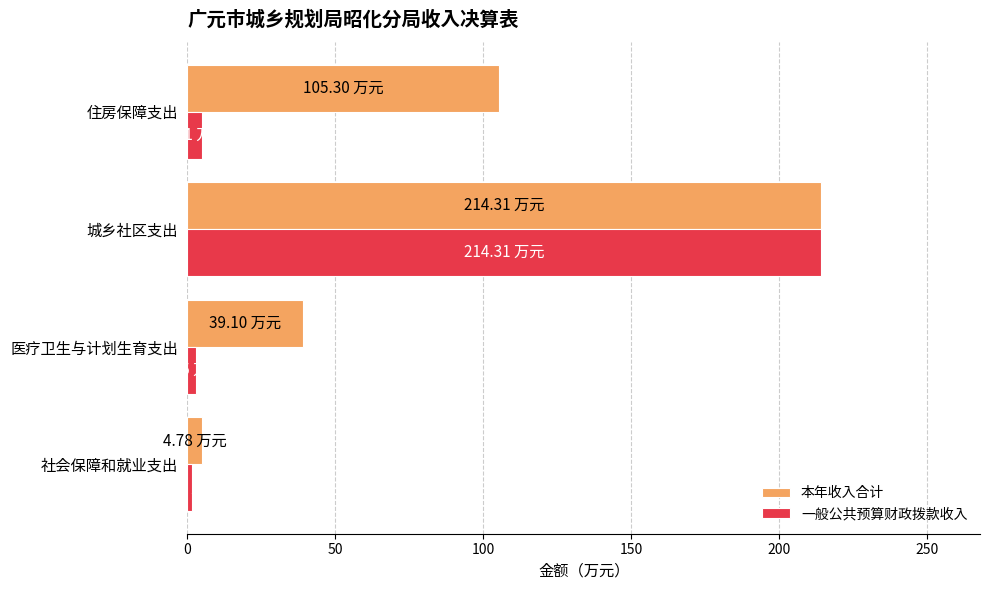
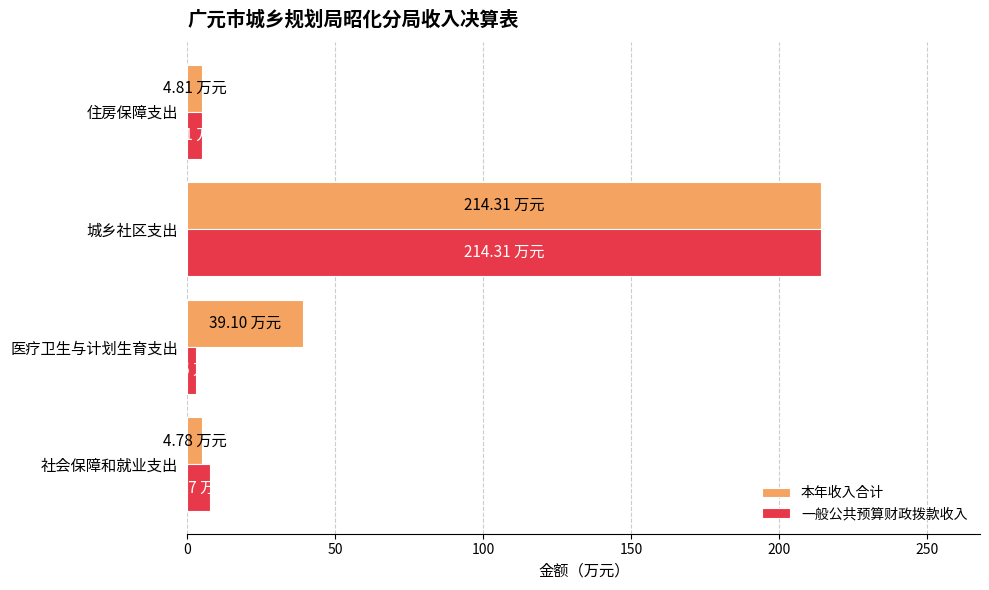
  {
    "本年收入合计": {
-     "住房保障支出": 105.30,
+     "住房保障支出": 4.81,
      "城乡社区支出": 214.31,
      "医疗卫生与计划生育支出": 39.10,
      "社会保障和就业支出": 4.78
    },
    "一般公共预算财政拨款收入": {
      "住房保障支出": 5,
      "医疗卫生与计划生育支出": 3,
-     "社会保障和就业支出": 2
+     "社会保障和就业支出": 8
    }
  }
